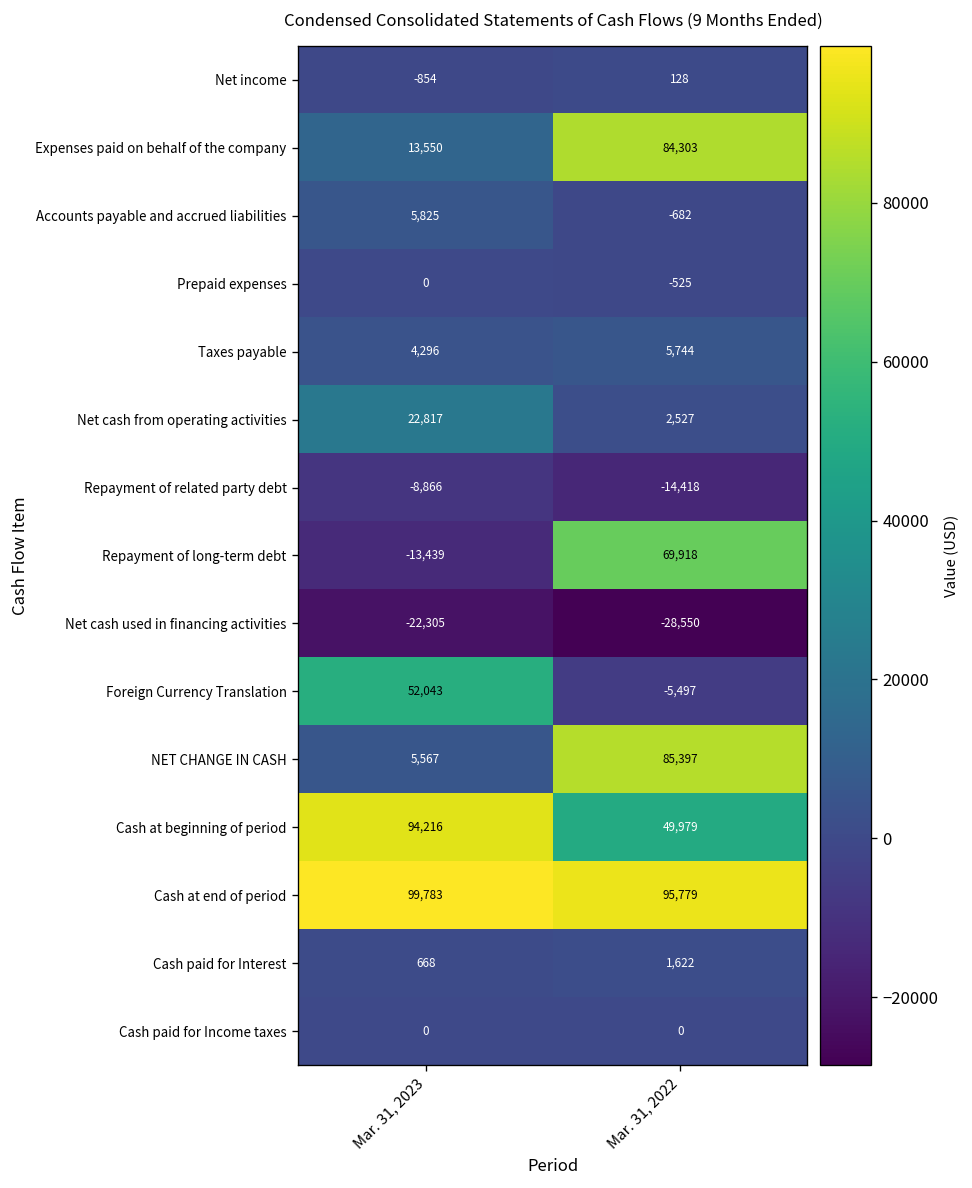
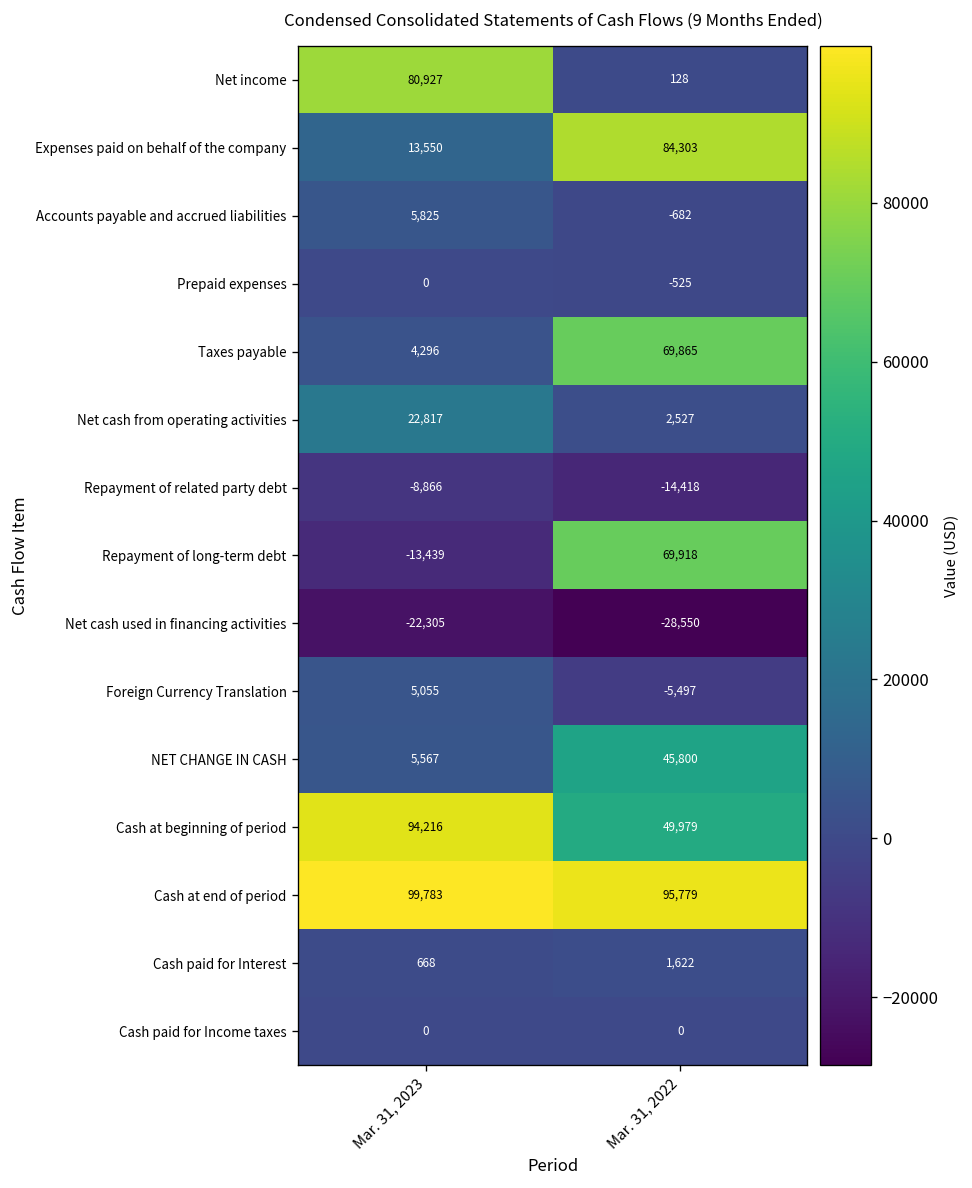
  {
    "Net income": {
-     "Mar. 31, 2023": "-854",
+     "Mar. 31, 2023": "80,927",
      "Mar. 31, 2022": "128"
    },
    "Expenses paid on behalf of the company": {
      "Mar. 31, 2023": "13,550",
      "Mar. 31, 2022": "84,303"
    },
    "Accounts payable and accrued liabilities": {
      "Mar. 31, 2023": "5,825",
      "Mar. 31, 2022": "-682"
    },
    "Prepaid expenses": {
      "Mar. 31, 2023": "0",
      "Mar. 31, 2022": "-525"
    },
    "Taxes payable": {
      "Mar. 31, 2023": "4,296",
-     "Mar. 31, 2022": "5,744"
+     "Mar. 31, 2022": "69,865"
    },
    "Net cash from operating activities": {
      "Mar. 31, 2023": "22,817",
      "Mar. 31, 2022": "2,527"
    },
    "Repayment of related party debt": {
      "Mar. 31, 2023": "-8,866",
      "Mar. 31, 2022": "-14,418"
    },
    "Repayment of long-term debt": {
      "Mar. 31, 2023": "-13,439",
      "Mar. 31, 2022": "69,918"
    },
    "Net cash used in financing activities": {
      "Mar. 31, 2023": "-22,305",
      "Mar. 31, 2022": "-28,550"
    },
    "Foreign Currency Translation": {
-     "Mar. 31, 2023": "52,043",
+     "Mar. 31, 2023": "5,055",
      "Mar. 31, 2022": "-5,497"
    },
    "NET CHANGE IN CASH": {
      "Mar. 31, 2023": "5,567",
-     "Mar. 31, 2022": "85,397"
+     "Mar. 31, 2022": "45,800"
    },
    "Cash at beginning of period": {
      "Mar. 31, 2023": "94,216",
      "Mar. 31, 2022": "49,979"
    },
    "Cash at end of period": {
      "Mar. 31, 2023": "99,783",
      "Mar. 31, 2022": "95,779"
    },
    "Cash paid for Interest": {
      "Mar. 31, 2023": "668",
      "Mar. 31, 2022": "1,622"
    },
    "Cash paid for Income taxes": {
      "Mar. 31, 2023": "0",
      "Mar. 31, 2022": "0"
    }
  }
